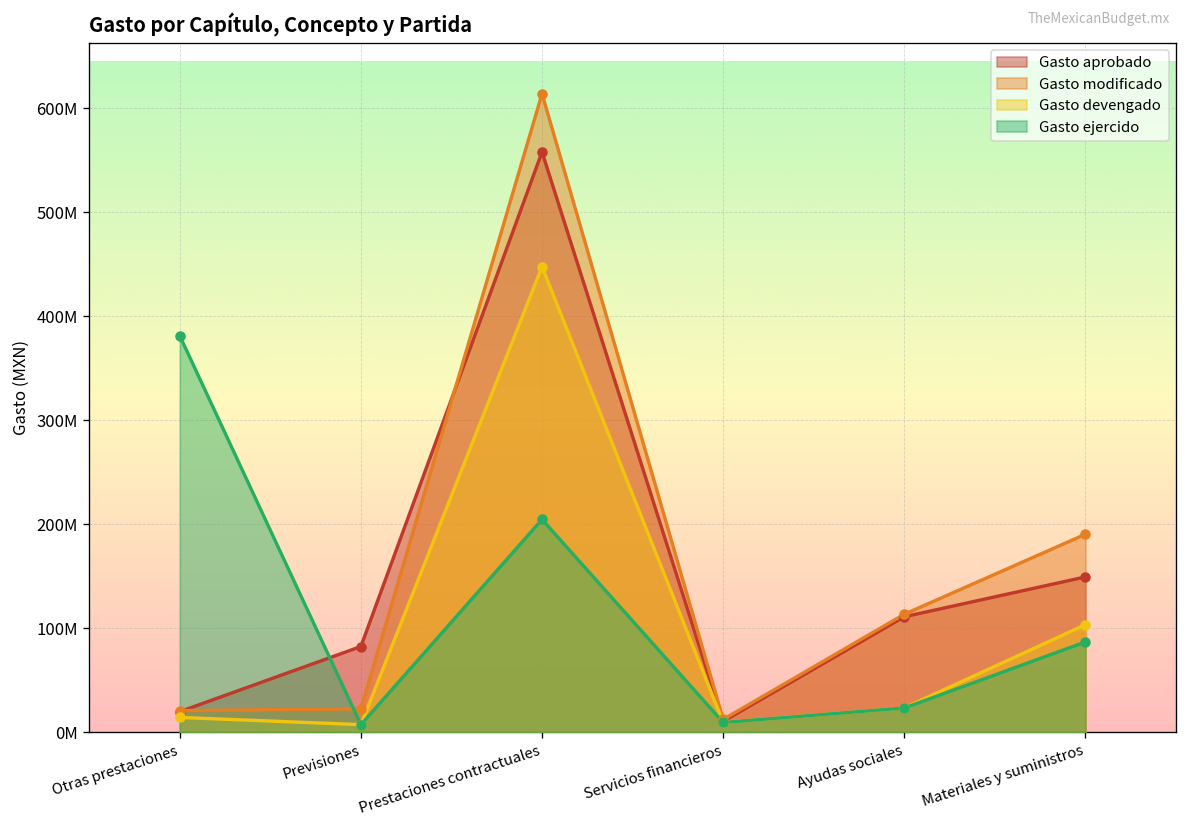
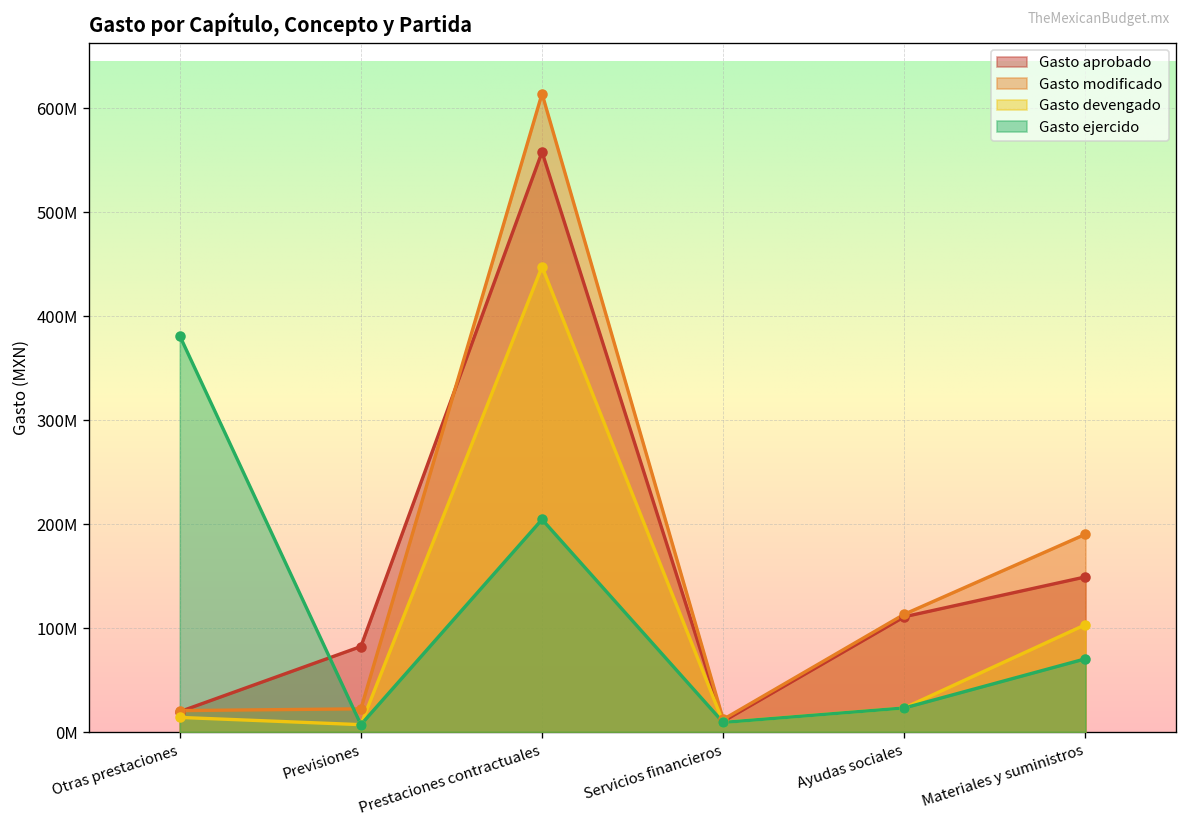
  {
    "Gasto ejercido": {
      "Otras prestaciones": 380000000,
      "Prestaciones contractuales": 200000000,
-     "Materiales y suministros": 90000000
+     "Materiales y suministros": 70000000
    }
  }
